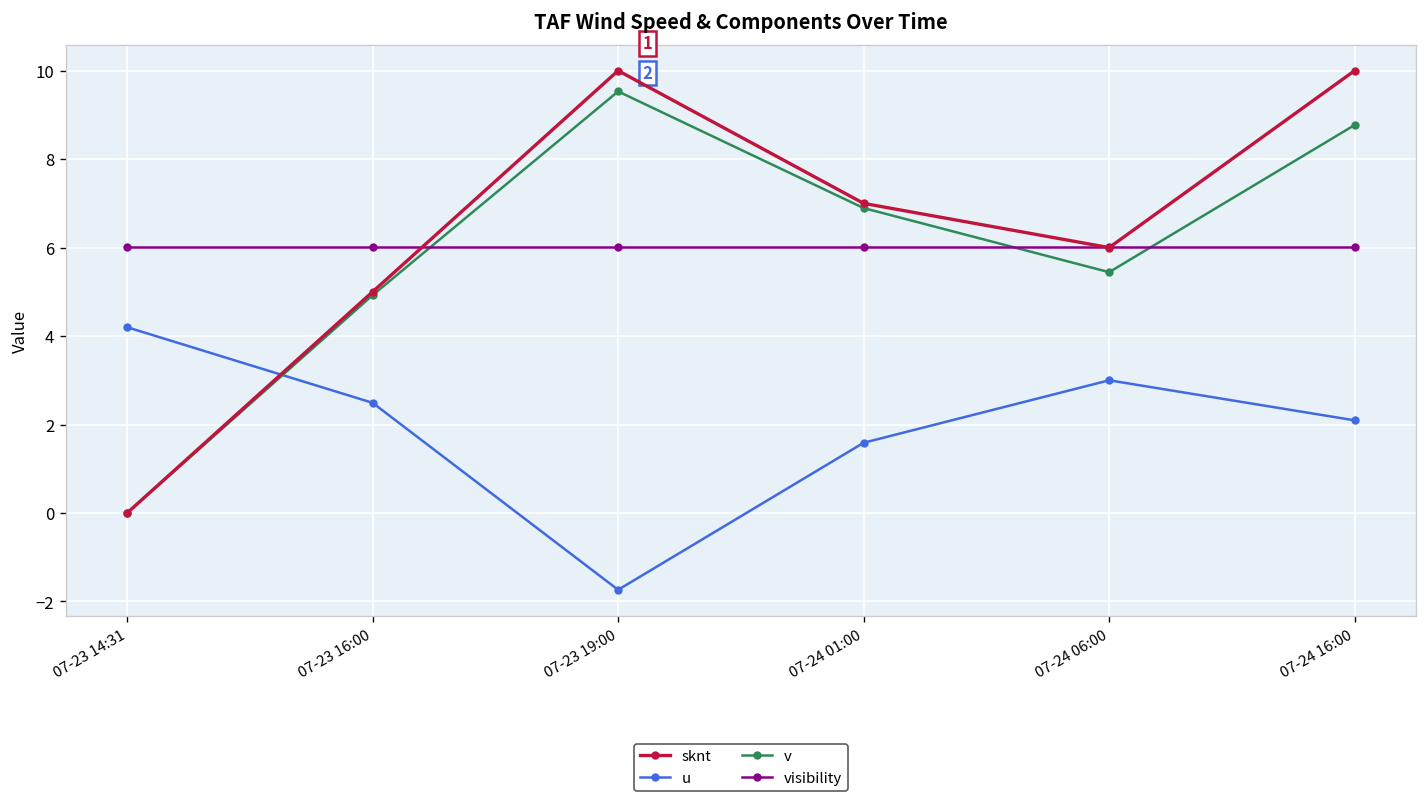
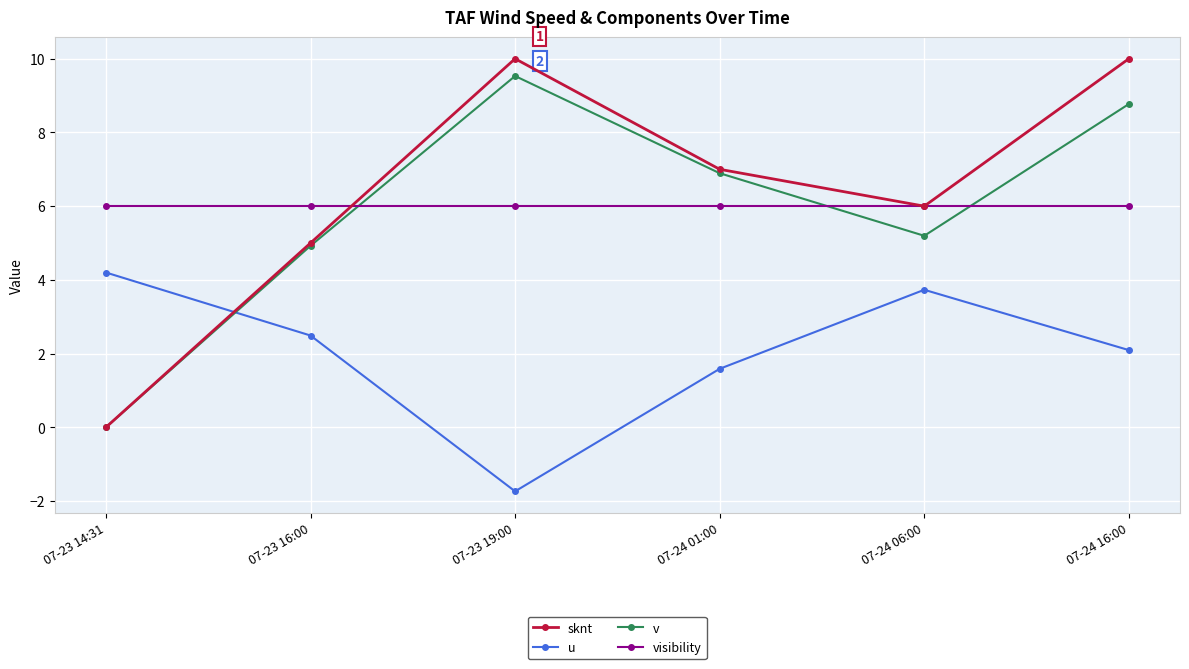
  {
    "sknt": {
      "07-23 16:00": 5.0,
      "07-24 01:00": 7.0,
      "07-24 16:00": 10.0
    },
    "u": {
      "07-23 14:31": 4.2,
      "07-23 16:00": 2.5,
      "07-23 19:00": -1.7,
      "07-24 01:00": 1.6,
-     "07-24 06:00": 3.0,
+     "07-24 06:00": 3.7,
      "07-24 16:00": 2.1
    },
    "v": {
      "07-23 16:00": 4.9,
      "07-23 19:00": 9.5,
      "07-24 01:00": 6.9,
-     "07-24 06:00": 5.4,
+     "07-24 06:00": 5.2,
      "07-24 16:00": 8.8
    },
    "visibility": {
      "07-23 14:31": 6.0,
      "07-23 16:00": 6.0,
      "07-23 19:00": 6.0,
      "07-24 01:00": 6.0,
      "07-24 16:00": 6.0
    }
  }
